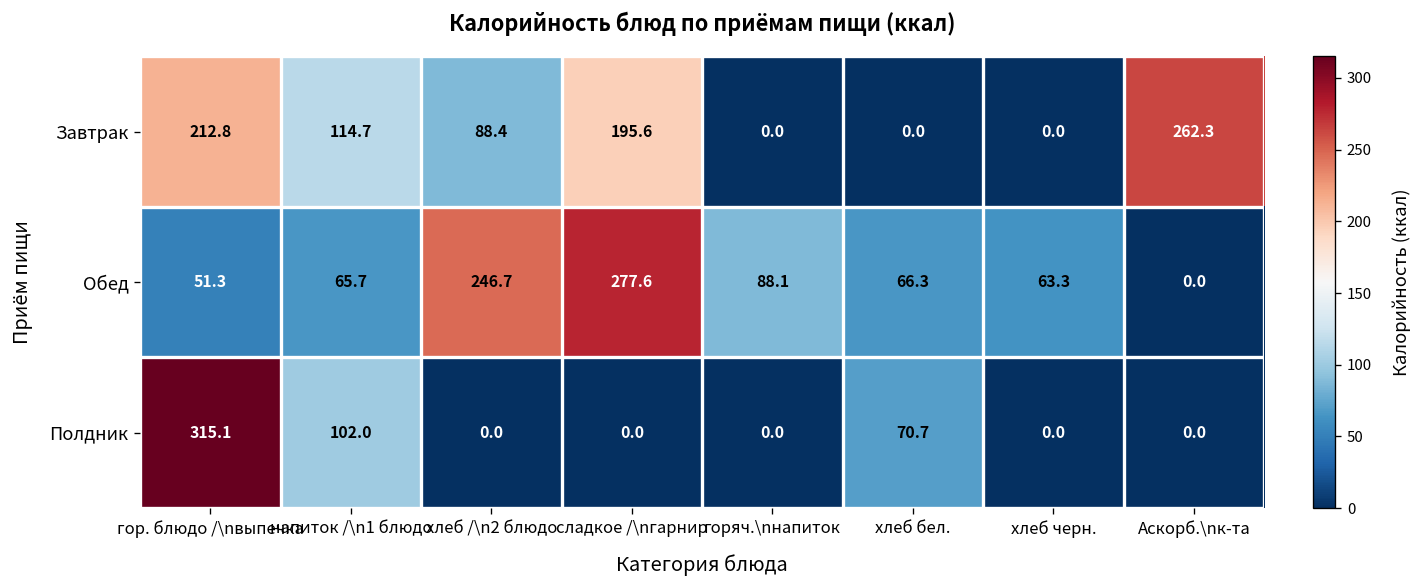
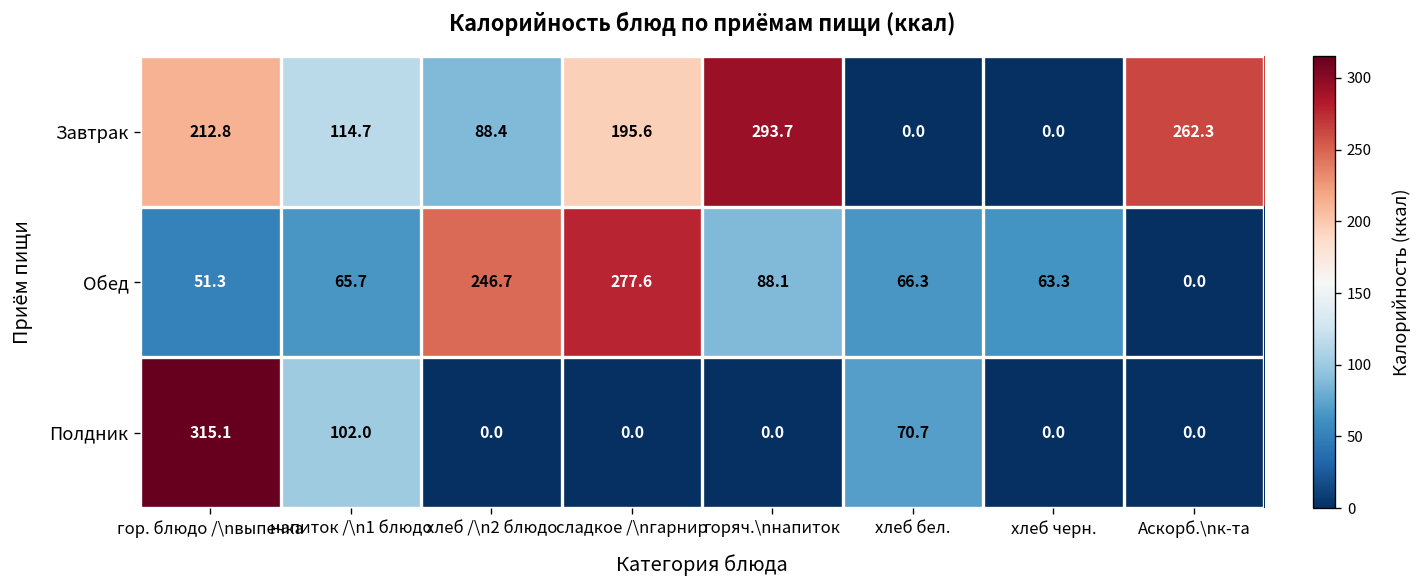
  {
    "Завтрак": {
      "хлеб /\\n2 блюдо": 88.4,
      "сладкое /\\nгарнир": 195.6,
-     "горяч.\\nнапиток": 0.0,
+     "горяч.\\nнапиток": 293.7,
      "хлеб бел.": 0.0,
      "хлеб черн.": 0.0,
      "Аскорб.\\nк-та": 262.3
    },
    "Обед": {
      "хлеб /\\n2 блюдо": 246.7,
      "сладкое /\\nгарнир": 277.6,
      "горяч.\\nнапиток": 88.1,
      "хлеб бел.": 66.3,
      "хлеб черн.": 63.3,
      "Аскорб.\\nк-та": 0.0
    },
    "Полдник": {
      "хлеб /\\n2 блюдо": 0.0,
      "сладкое /\\nгарнир": 0.0,
      "горяч.\\nнапиток": 0.0,
      "хлеб бел.": 70.7,
      "хлеб черн.": 0.0,
      "Аскорб.\\nк-та": 0.0
    }
  }
